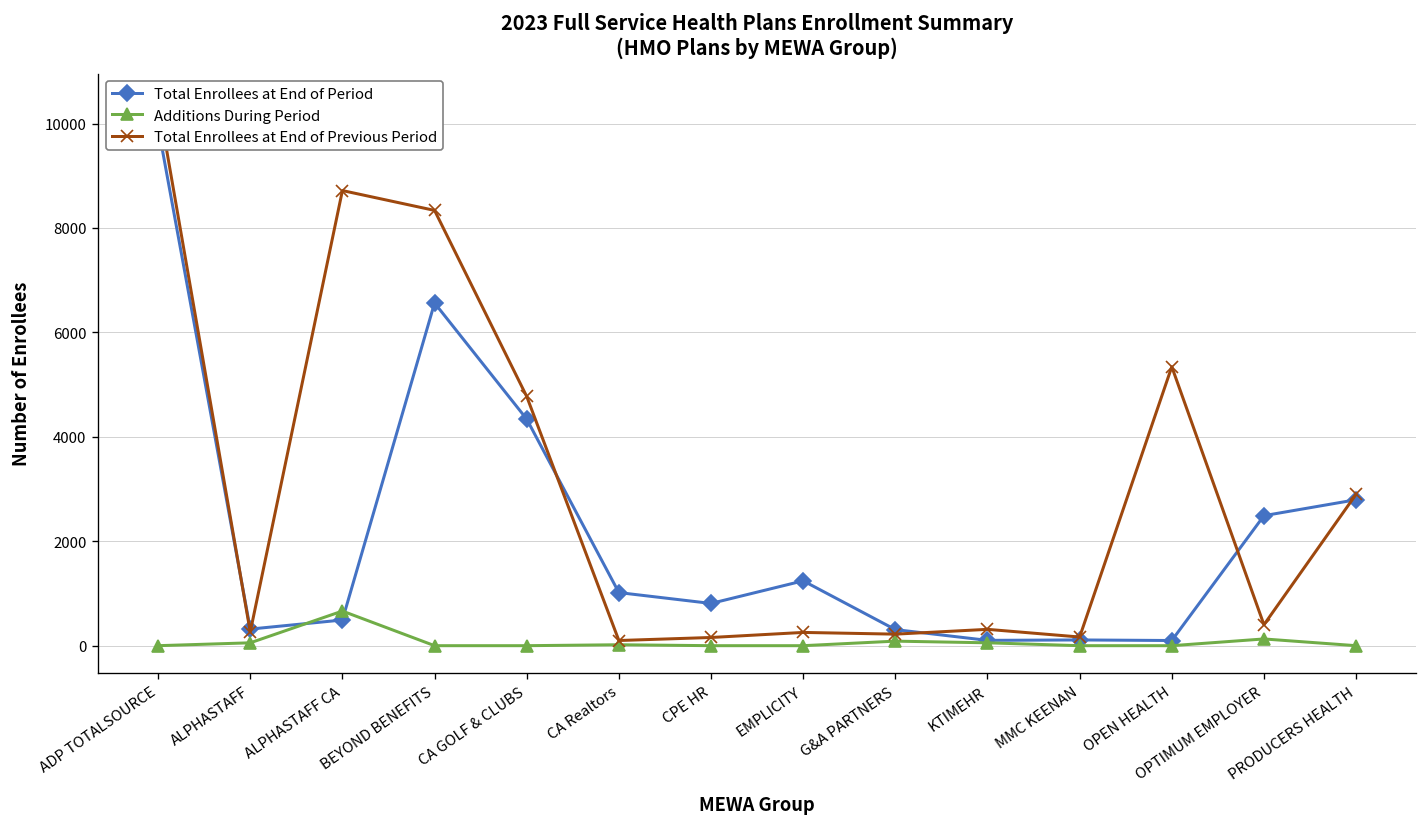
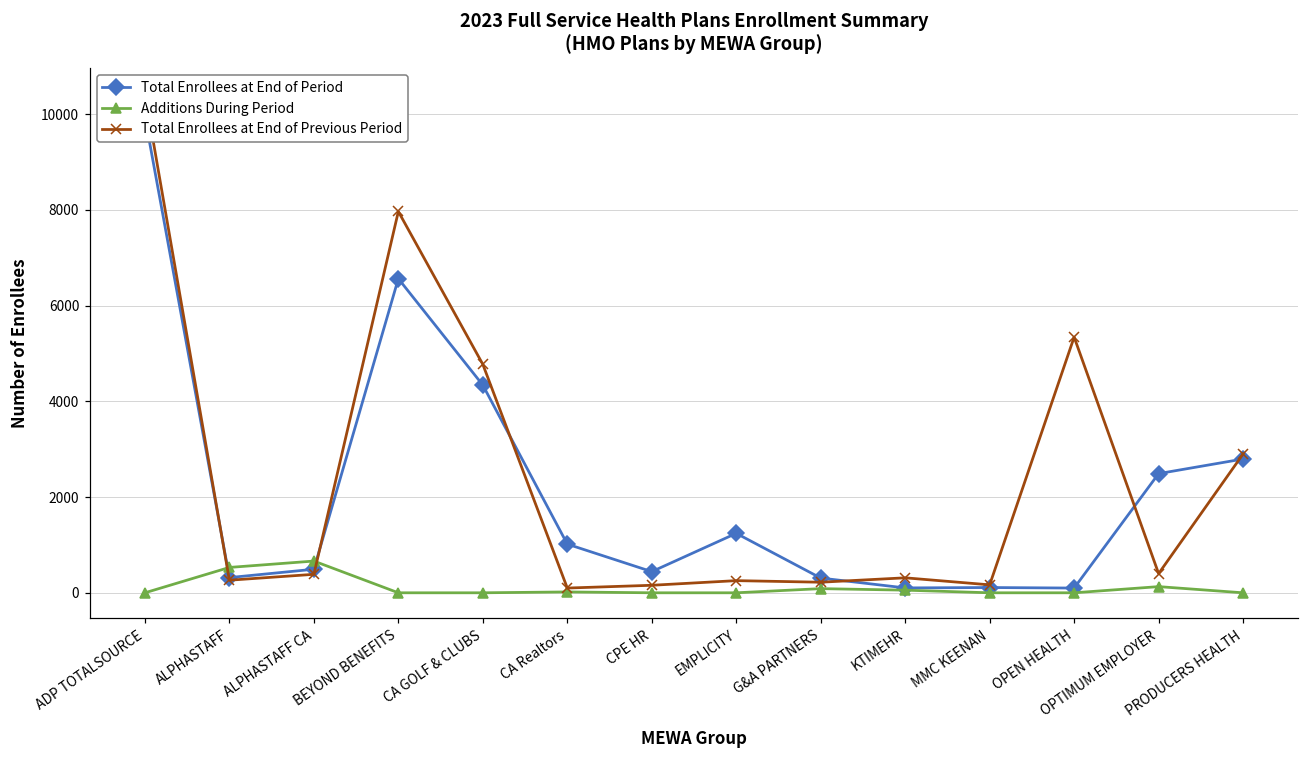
  {
    "Total Enrollees at End of Period": {
      "ALPHASTAFF CA": 500,
      "BEYOND BENEFITS": 6600,
      "CA GOLF & CLUBS": 4300,
      "CA Realtors": 1000,
-     "CPE HR": 800,
+     "CPE HR": 400,
      "EMPLICITY": 1200,
      "G&A PARTNERS": 300,
      "OPEN HEALTH": 100,
      "OPTIMUM EMPLOYER": 2500,
      "PRODUCERS HEALTH": 2800
    },
    "Additions During Period": {
      "ADP TOTALSOURCE": 0,
-     "ALPHASTAFF": 100,
+     "ALPHASTAFF": 500,
      "ALPHASTAFF CA": 700,
      "BEYOND BENEFITS": 0,
      "CA GOLF & CLUBS": 0,
      "CA Realtors": 0,
      "CPE HR": 0,
      "EMPLICITY": 0,
      "G&A PARTNERS": 100,
      "MMC KEENAN": 0,
      "OPEN HEALTH": 0,
      "OPTIMUM EMPLOYER": 100,
      "PRODUCERS HEALTH": 0
    },
    "Total Enrollees at End of Previous Period": {
-     "ALPHASTAFF CA": 8700,
-     "BEYOND BENEFITS": 8300,
+     "ALPHASTAFF CA": 400,
+     "BEYOND BENEFITS": 8000,
      "CA GOLF & CLUBS": 4800,
      "CA Realtors": 100,
      "CPE HR": 200,
      "EMPLICITY": 300,
      "G&A PARTNERS": 200,
      "KTIMEHR": 300,
      "OPEN HEALTH": 5300,
      "OPTIMUM EMPLOYER": 400,
      "PRODUCERS HEALTH": 2900
    }
  }
